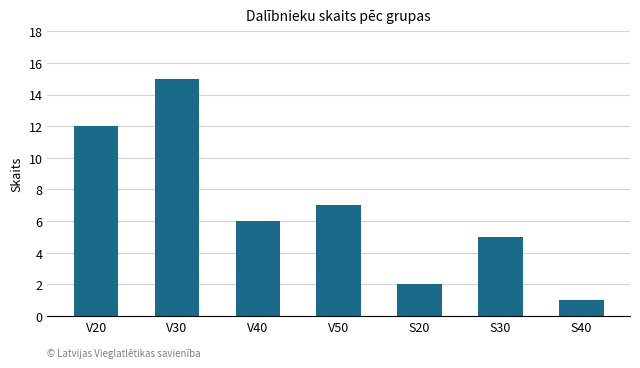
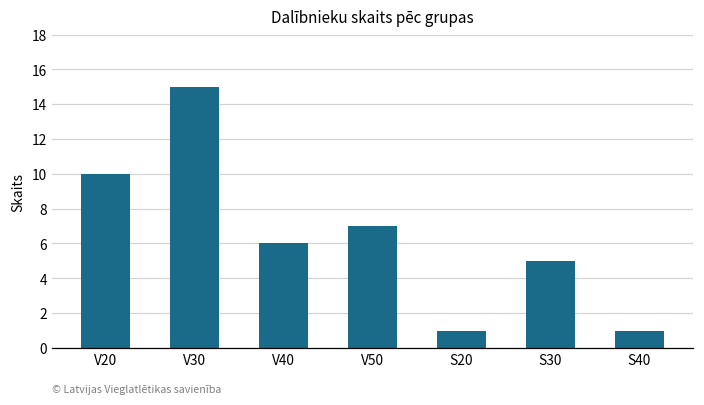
  {
-   "V20": 12,
+   "V20": 10,
    "V30": 15,
    "V40": 6,
    "V50": 7,
-   "S20": 2,
+   "S20": 1,
    "S30": 5,
    "S40": 1
  }
